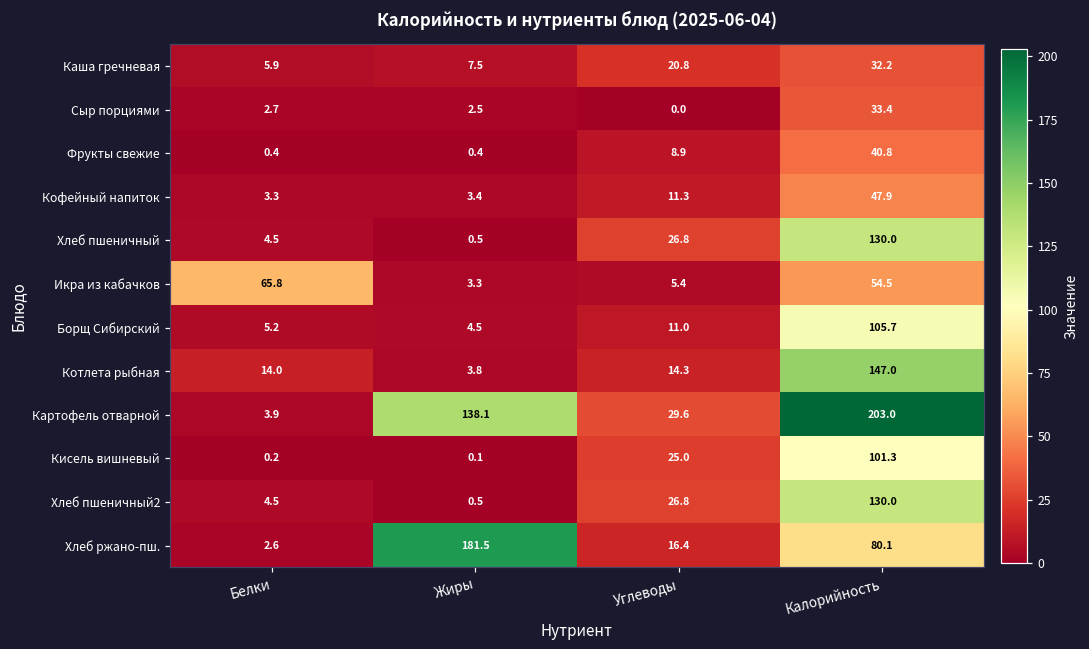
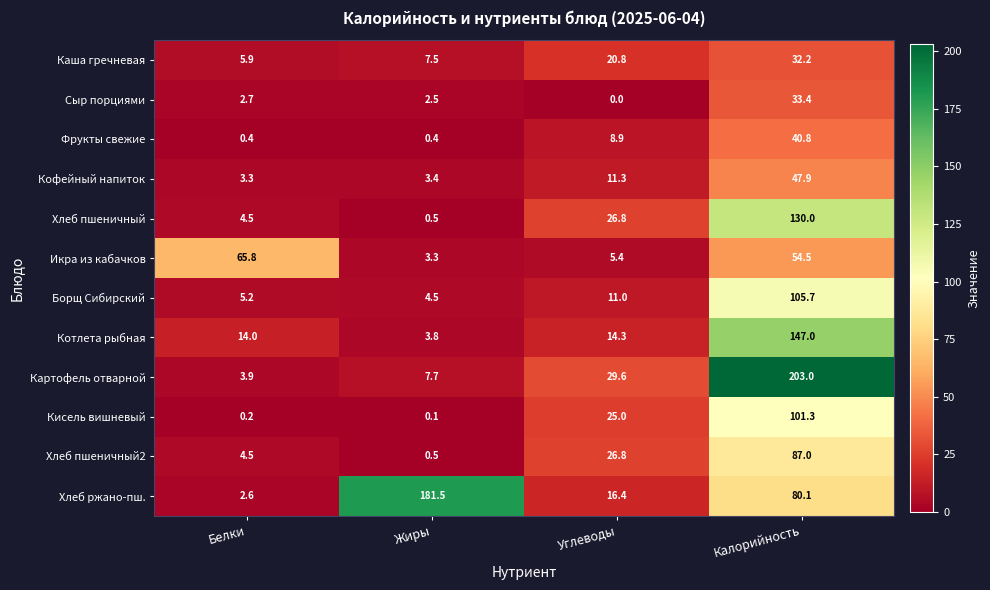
  {
    "Каша гречневая": {
      "Белки": 5.9,
      "Жиры": 7.5,
      "Углеводы": 20.8,
      "Калорийность": 32.2
    },
    "Сыр порциями": {
      "Белки": 2.7,
      "Жиры": 2.5,
      "Углеводы": 0.0,
      "Калорийность": 33.4
    },
    "Фрукты свежие": {
      "Белки": 0.4,
      "Жиры": 0.4,
      "Углеводы": 8.9,
      "Калорийность": 40.8
    },
    "Кофейный напиток": {
      "Белки": 3.3,
      "Жиры": 3.4,
      "Углеводы": 11.3,
      "Калорийность": 47.9
    },
    "Хлеб пшеничный": {
      "Белки": 4.5,
      "Жиры": 0.5,
      "Углеводы": 26.8,
      "Калорийность": 130.0
    },
    "Икра из кабачков": {
      "Белки": 65.8,
      "Жиры": 3.3,
      "Углеводы": 5.4,
      "Калорийность": 54.5
    },
    "Борщ Сибирский": {
      "Белки": 5.2,
      "Жиры": 4.5,
      "Углеводы": 11.0,
      "Калорийность": 105.7
    },
    "Котлета рыбная": {
      "Белки": 14.0,
      "Жиры": 3.8,
      "Углеводы": 14.3,
      "Калорийность": 147.0
    },
    "Картофель отварной": {
      "Белки": 3.9,
-     "Жиры": 138.1,
+     "Жиры": 7.7,
      "Углеводы": 29.6,
      "Калорийность": 203.0
    },
    "Кисель вишневый": {
      "Белки": 0.2,
      "Жиры": 0.1,
      "Углеводы": 25.0,
      "Калорийность": 101.3
    },
    "Хлеб пшеничный2": {
      "Белки": 4.5,
      "Жиры": 0.5,
      "Углеводы": 26.8,
-     "Калорийность": 130.0
+     "Калорийность": 87.0
    },
    "Хлеб ржано-пш.": {
      "Белки": 2.6,
      "Жиры": 181.5,
      "Углеводы": 16.4,
      "Калорийность": 80.1
    }
  }
